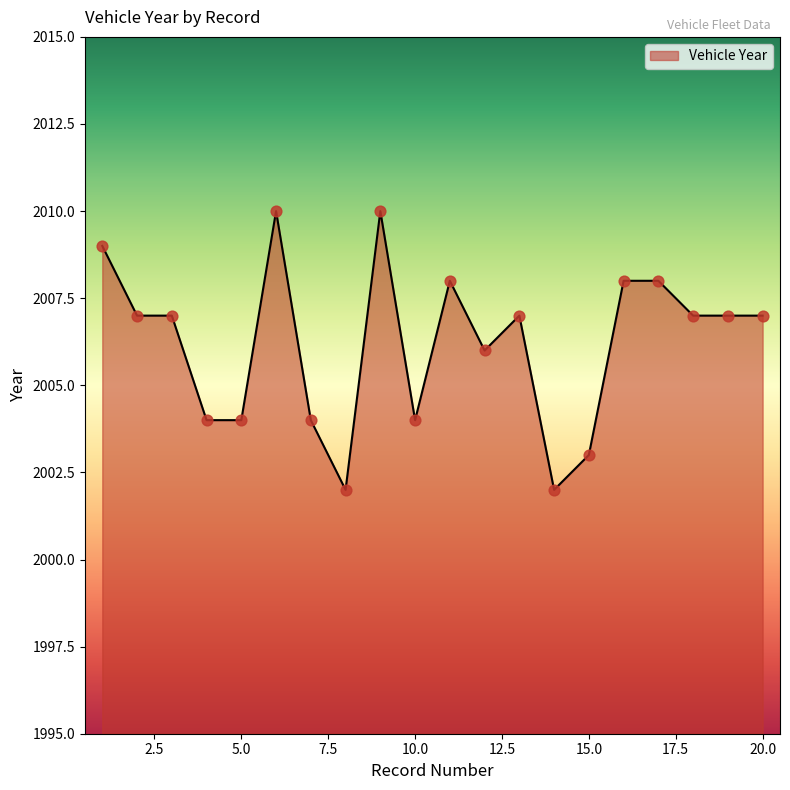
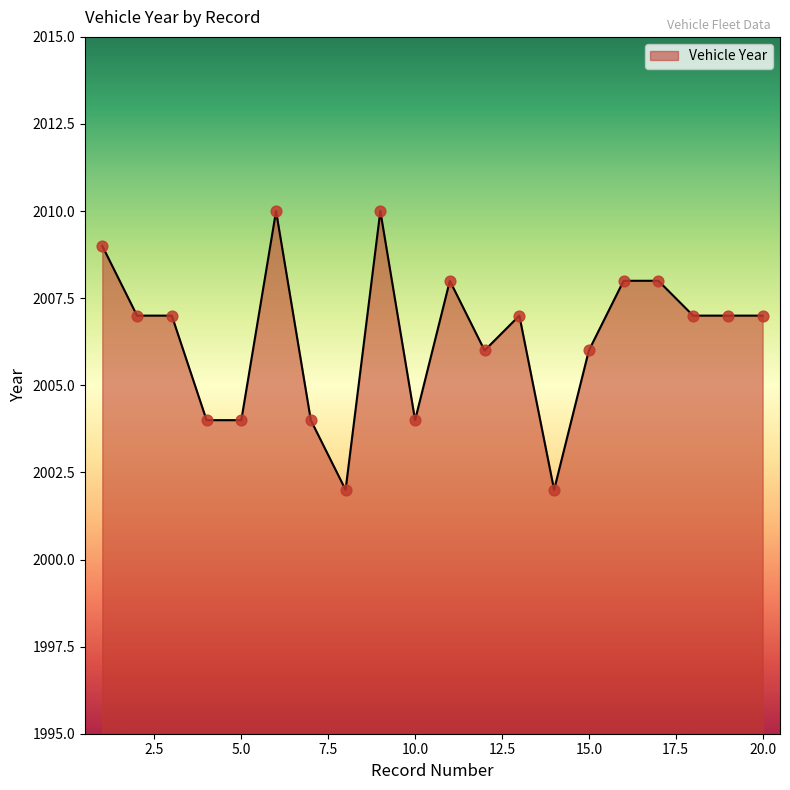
  {
    "5.0": 2004,
    "10.0": 2004,
-   "15.0": 2003,
+   "15.0": 2006,
    "20.0": 2007
  }
